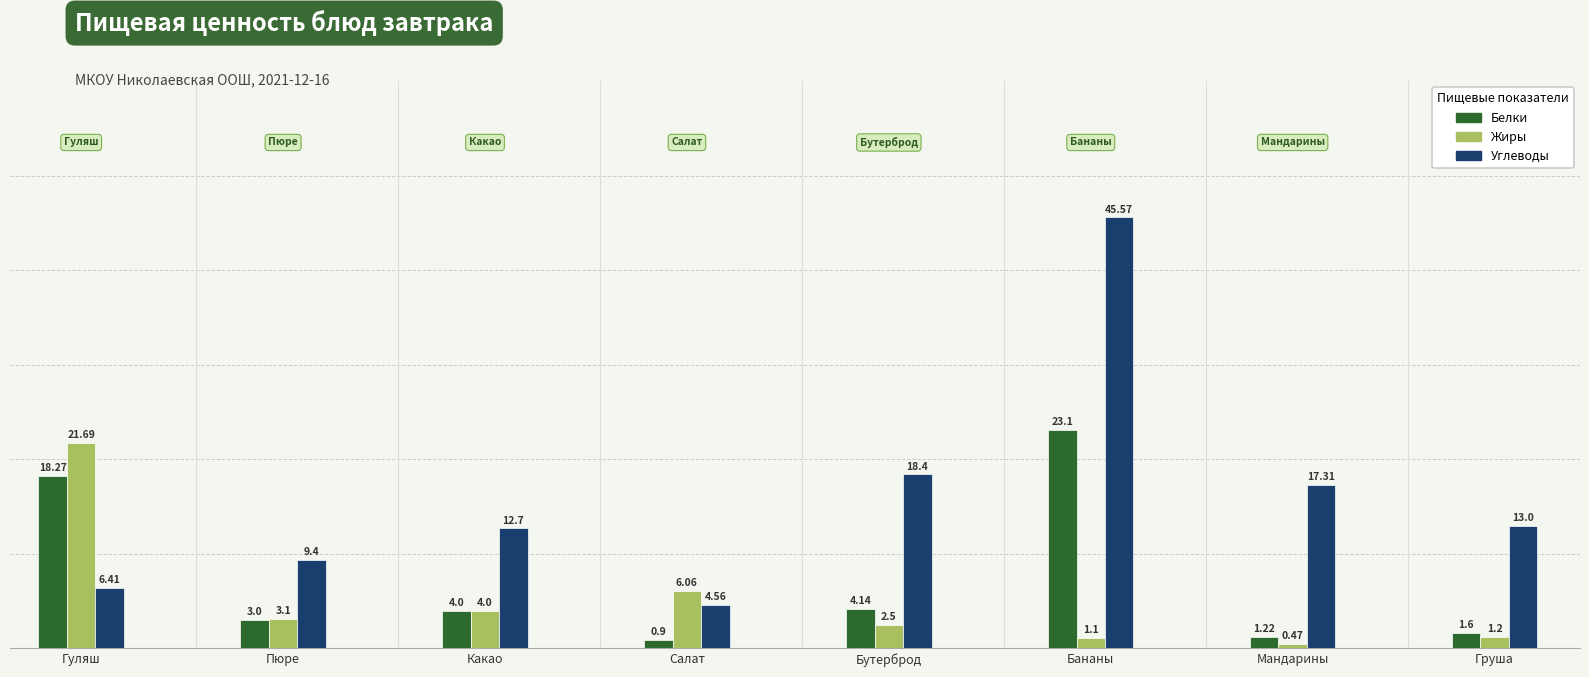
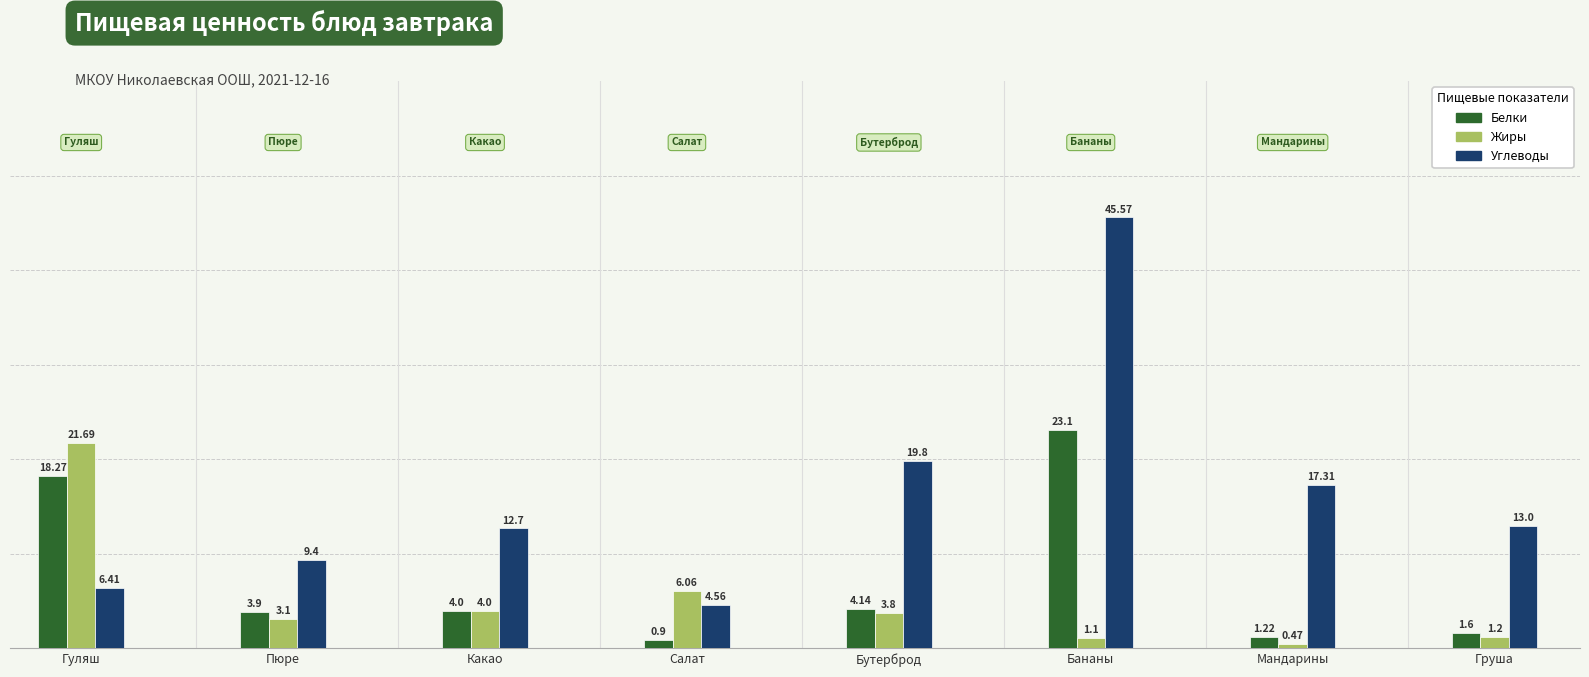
  {
    "Белки": {
      "Гуляш": 18.27,
-     "Пюре": 3.0,
+     "Пюре": 3.9,
      "Какао": 4.0,
      "Салат": 0.9,
      "Бутерброд": 4.14,
      "Бананы": 23.1,
      "Мандарины": 1.22,
      "Груша": 1.6
    },
    "Жиры": {
      "Гуляш": 21.69,
      "Пюре": 3.1,
      "Какао": 4.0,
      "Салат": 6.06,
-     "Бутерброд": 2.5,
+     "Бутерброд": 3.8,
      "Бананы": 1.1,
      "Мандарины": 0.47,
      "Груша": 1.2
    },
    "Углеводы": {
      "Гуляш": 6.41,
      "Пюре": 9.4,
      "Какао": 12.7,
      "Салат": 4.56,
-     "Бутерброд": 18.4,
+     "Бутерброд": 19.8,
      "Бананы": 45.57,
      "Мандарины": 17.31,
      "Груша": 13.0
    }
  }
